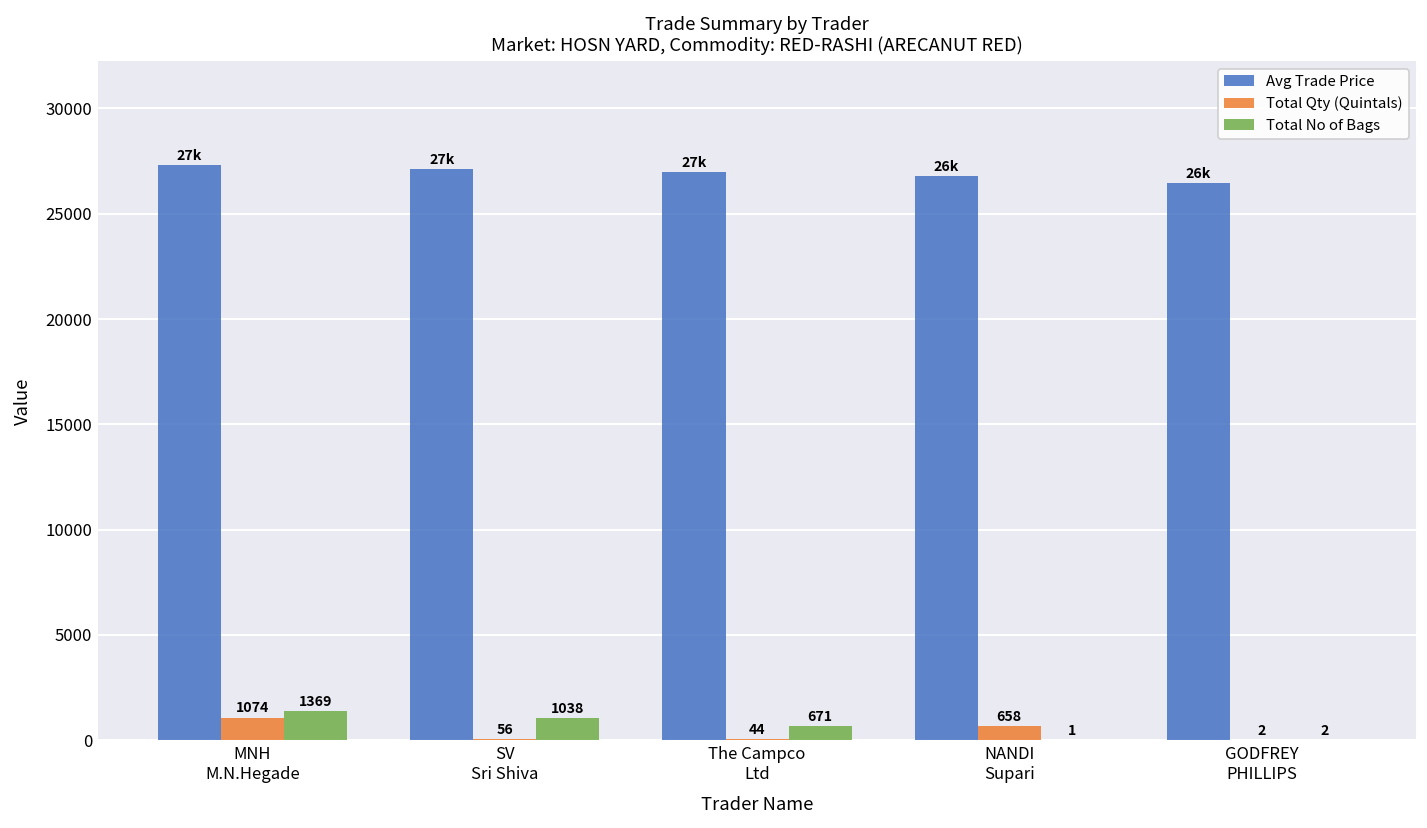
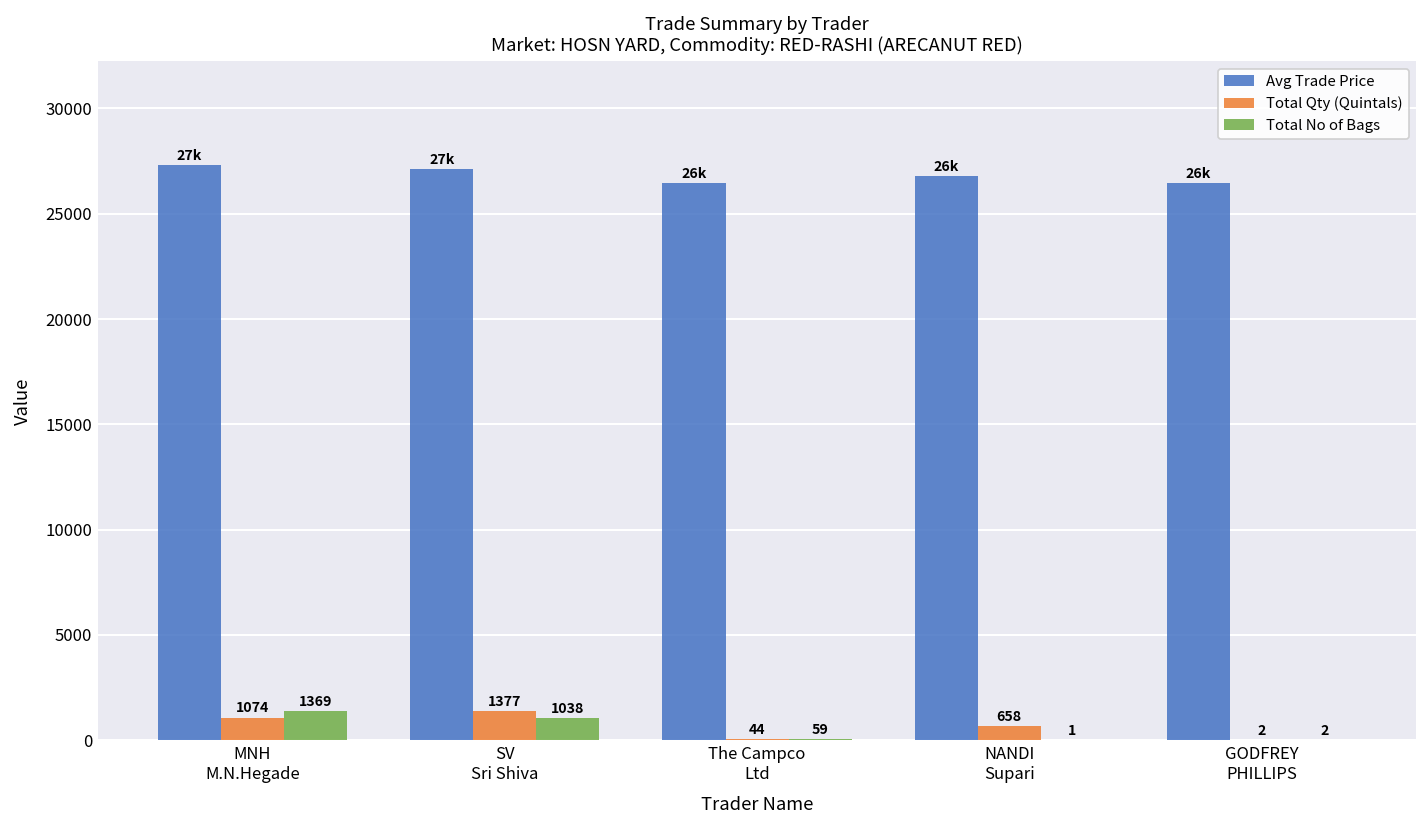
  {
    "Avg Trade Price": {
      "MNH M.N.Hegade": "27k",
      "SV Sri Shiva": "27k",
-     "The Campco Ltd": "27k",
+     "The Campco Ltd": "26k",
      "GODFREY PHILLIPS": "26k"
    },
    "Total Qty (Quintals)": {
      "MNH M.N.Hegade": "1074",
-     "SV Sri Shiva": "56",
+     "SV Sri Shiva": "1377",
      "The Campco Ltd": "44",
      "NANDI Supari": "658",
      "GODFREY PHILLIPS": "2"
    },
    "Total No of Bags": {
      "MNH M.N.Hegade": "1369",
      "SV Sri Shiva": "1038",
-     "The Campco Ltd": "671",
+     "The Campco Ltd": "59",
      "NANDI Supari": "1",
      "GODFREY PHILLIPS": "2"
    }
  }
